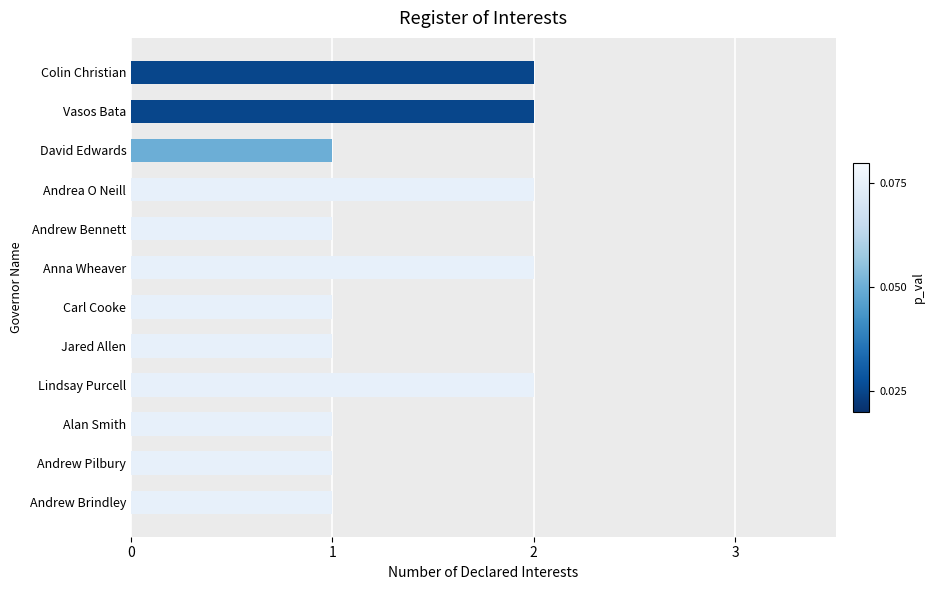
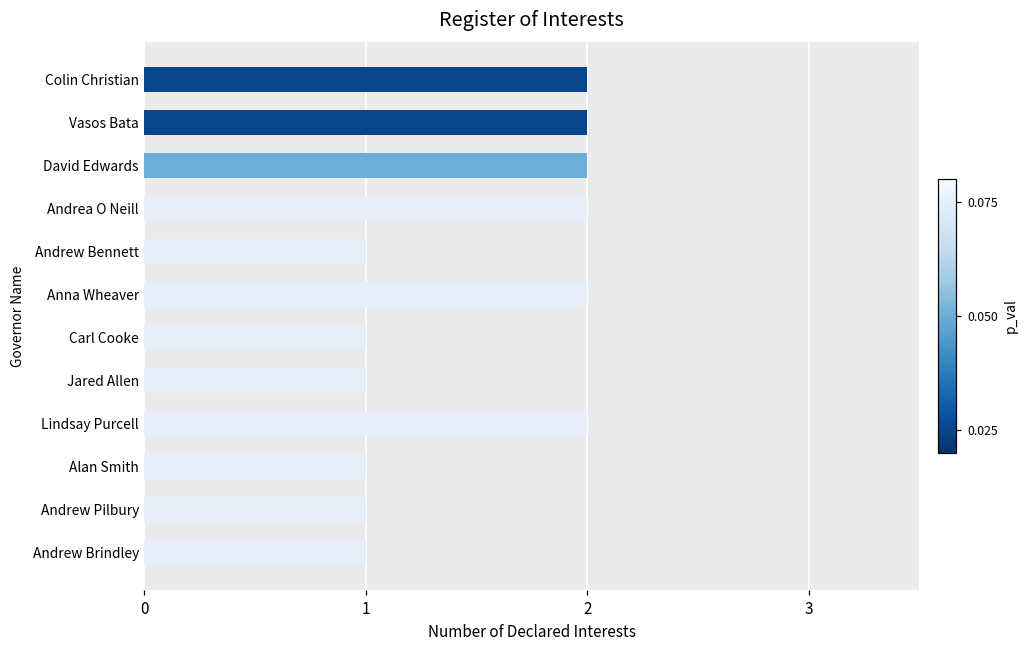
  {
    "Colin Christian": 2,
    "Vasos Bata": 2,
-   "David Edwards": 1,
+   "David Edwards": 2,
    "Andrea O Neill": 2,
    "Andrew Bennett": 1,
    "Anna Wheaver": 2,
    "Carl Cooke": 1,
    "Jared Allen": 1,
    "Lindsay Purcell": 2,
    "Alan Smith": 1,
    "Andrew Pilbury": 1,
    "Andrew Brindley": 1
  }
